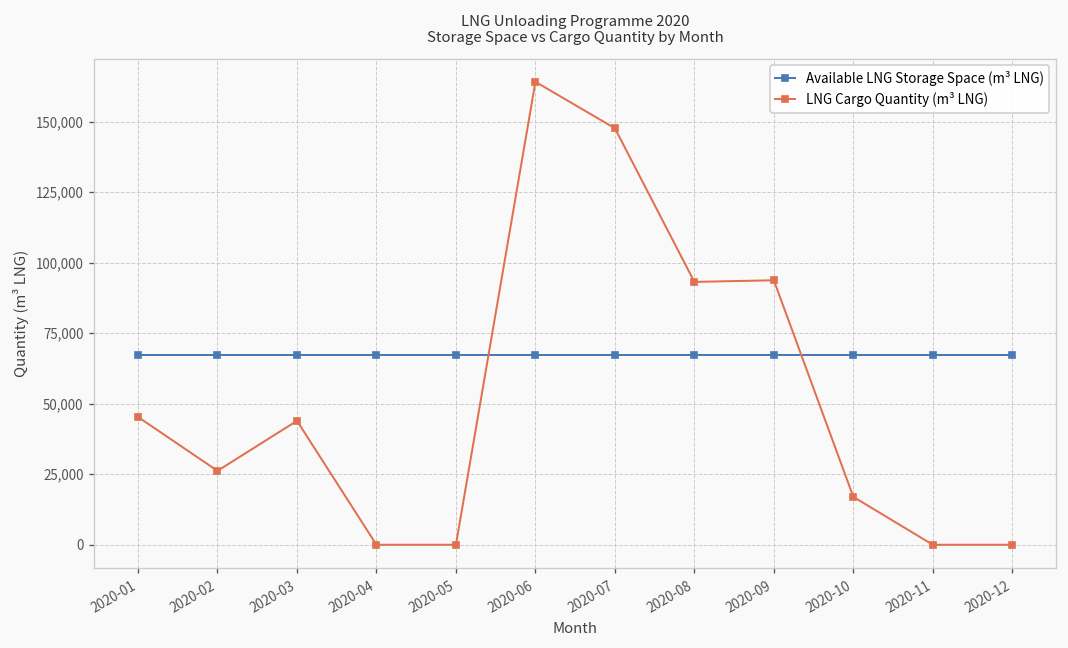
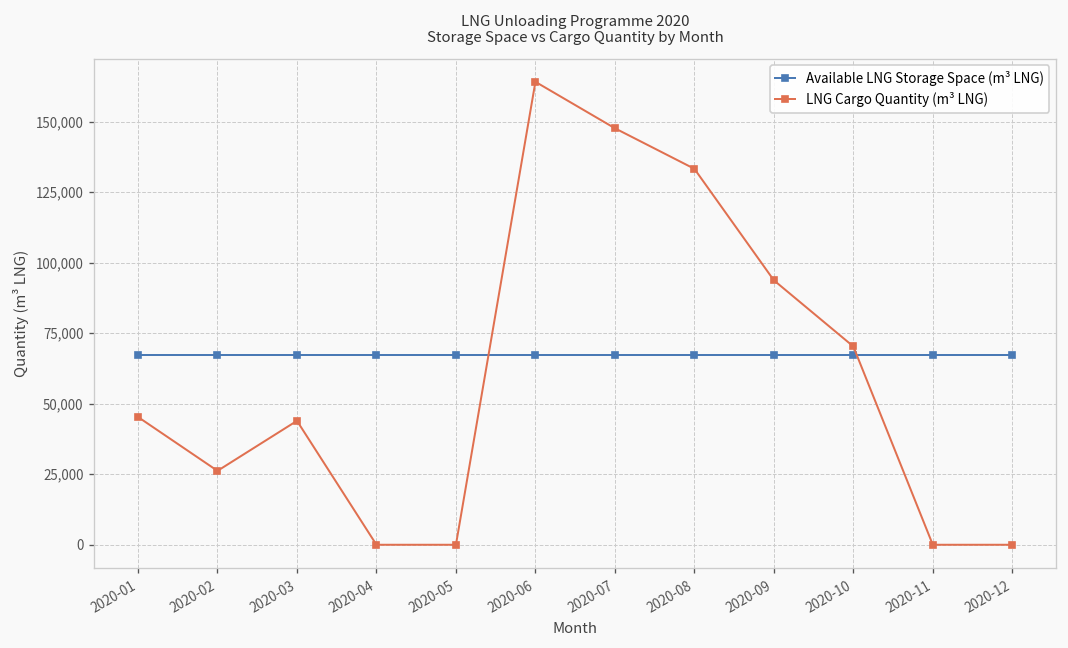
  {
    "Available LNG Storage Space (m³ LNG)": {
      "2020-01": "67,000",
      "2020-02": "67,000",
      "2020-03": "67,000",
      "2020-04": "67,000",
      "2020-05": "67,000",
      "2020-06": "67,000",
      "2020-07": "67,000",
      "2020-08": "67,000",
      "2020-09": "67,000",
      "2020-10": "67,000",
      "2020-11": "67,000",
      "2020-12": "67,000"
    },
    "LNG Cargo Quantity (m³ LNG)": {
      "2020-01": "45,000",
      "2020-02": "26,000",
      "2020-03": "44,000",
      "2020-04": "0",
      "2020-05": "0",
      "2020-06": "164,000",
      "2020-07": "148,000",
-     "2020-08": "93,000",
+     "2020-08": "133,000",
      "2020-09": "94,000",
-     "2020-10": "17,000",
+     "2020-10": "70,000",
      "2020-11": "0",
      "2020-12": "0"
    }
  }
